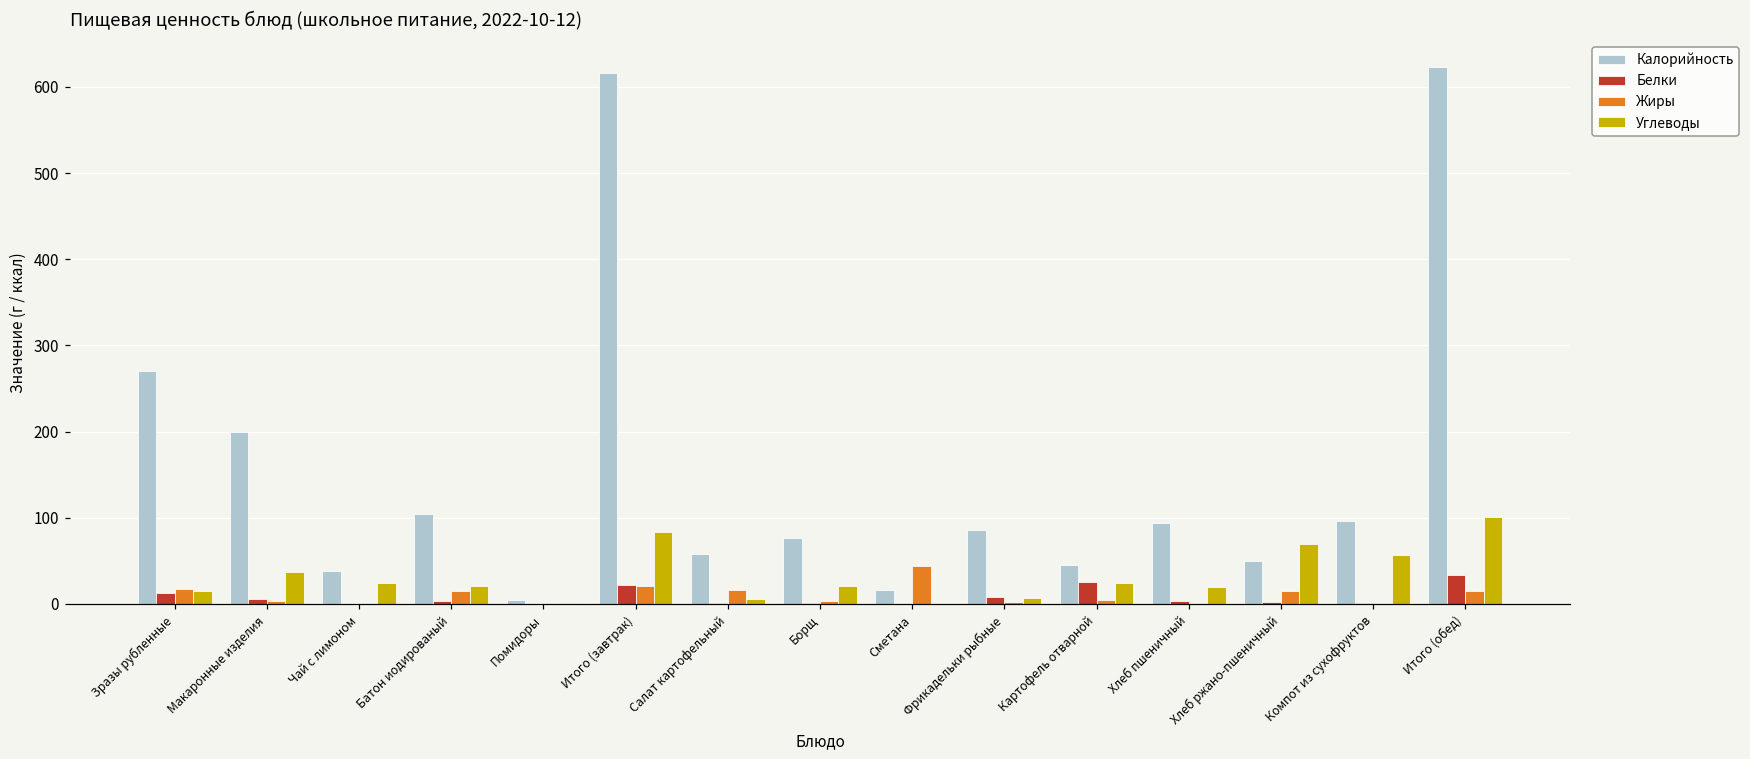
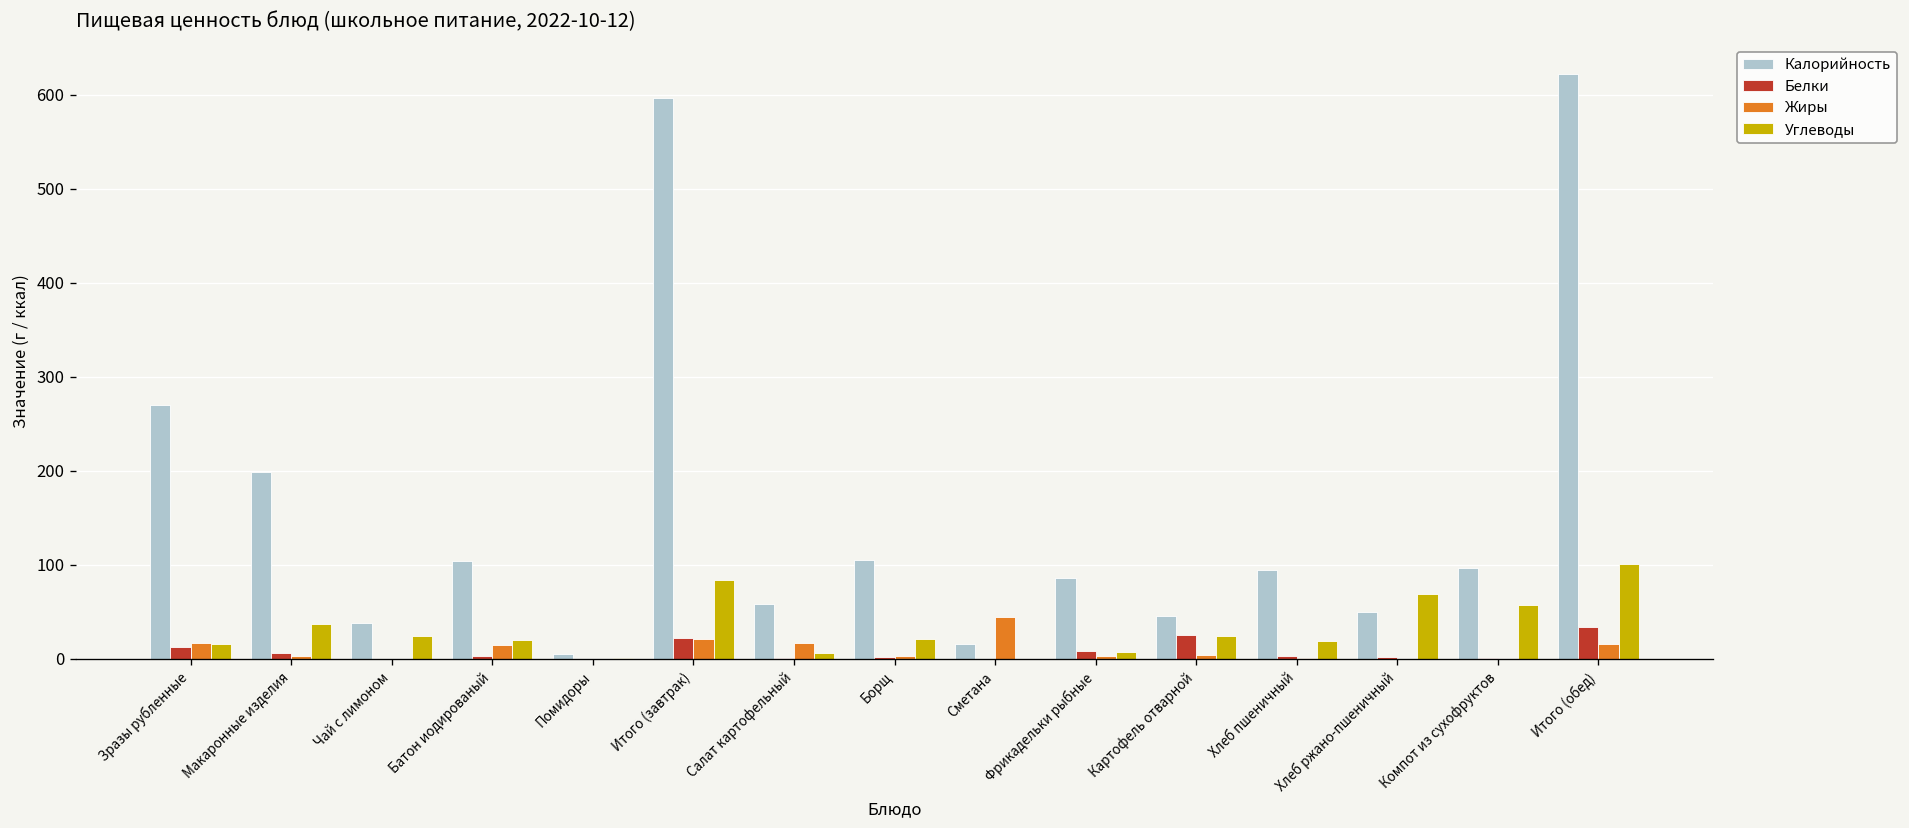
  {
    "Калорийность": {
      "Зразы рубленные": 270,
      "Макаронные изделия": 200,
      "Чай с лимоном": 40,
      "Батон иодированый": 100,
      "Помидоры": 0,
-     "Итого (завтрак)": 620,
+     "Итого (завтрак)": 600,
      "Салат картофельный": 60,
-     "Борщ": 80,
+     "Борщ": 100,
      "Сметана": 20,
      "Фрикадельки рыбные": 90,
      "Картофель отварной": 50,
      "Хлеб пшеничный": 90,
      "Хлеб ржано-пшеничный": 50,
      "Компот из сухофруктов": 100,
      "Итого (обед)": 620
    },
    "Белки": {
      "Зразы рубленные": 10,
      "Макаронные изделия": 10,
      "Итого (завтрак)": 20,
      "Фрикадельки рыбные": 10,
      "Картофель отварной": 30,
      "Итого (обед)": 30
    },
    "Жиры": {
      "Зразы рубленные": 20,
      "Батон иодированый": 10,
      "Итого (завтрак)": 20,
      "Салат картофельный": 20,
      "Сметана": 40,
      "Картофель отварной": 0,
-     "Хлеб ржано-пшеничный": 10,
+     "Хлеб ржано-пшеничный": 0,
      "Итого (обед)": 20
    },
    "Углеводы": {
      "Зразы рубленные": 20,
      "Макаронные изделия": 40,
      "Чай с лимоном": 20,
      "Батон иодированый": 20,
      "Итого (завтрак)": 80,
      "Салат картофельный": 10,
      "Борщ": 20,
      "Фрикадельки рыбные": 10,
      "Картофель отварной": 20,
      "Хлеб пшеничный": 20,
      "Хлеб ржано-пшеничный": 70,
      "Компот из сухофруктов": 60,
      "Итого (обед)": 100
    }
  }
